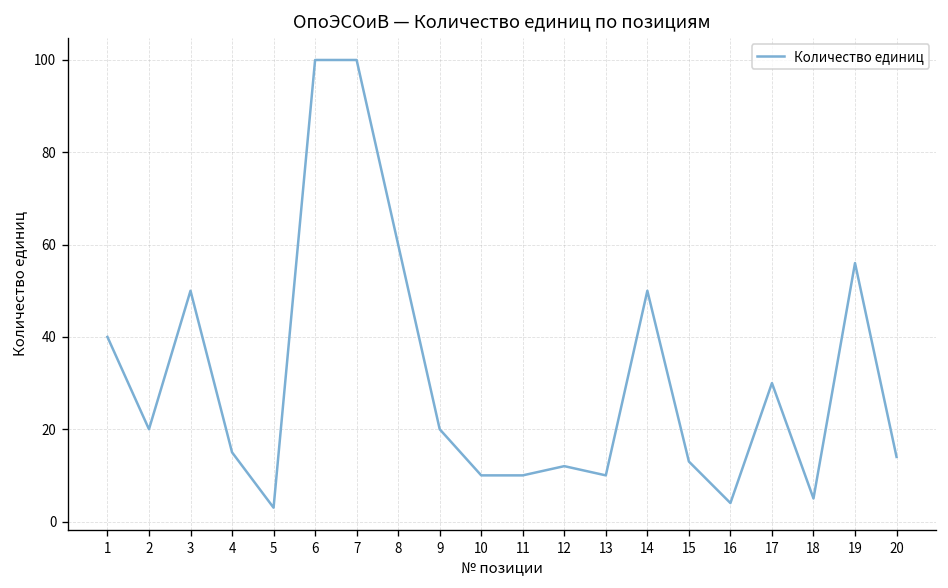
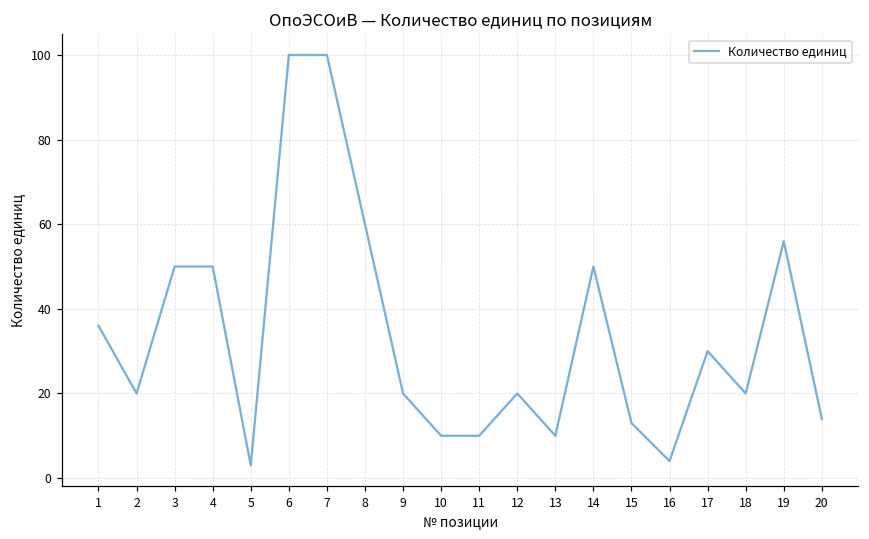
  {
-   "1": 40,
+   "1": 36,
    "2": 20,
    "3": 50,
-   "4": 15,
+   "4": 50,
    "5": 3,
    "6": 100,
    "7": 100,
    "8": 60,
    "9": 20,
    "10": 10,
    "11": 10,
-   "12": 12,
+   "12": 20,
    "13": 10,
    "14": 50,
    "15": 13,
    "16": 4,
    "17": 30,
-   "18": 5,
+   "18": 20,
    "19": 56,
    "20": 14
  }
